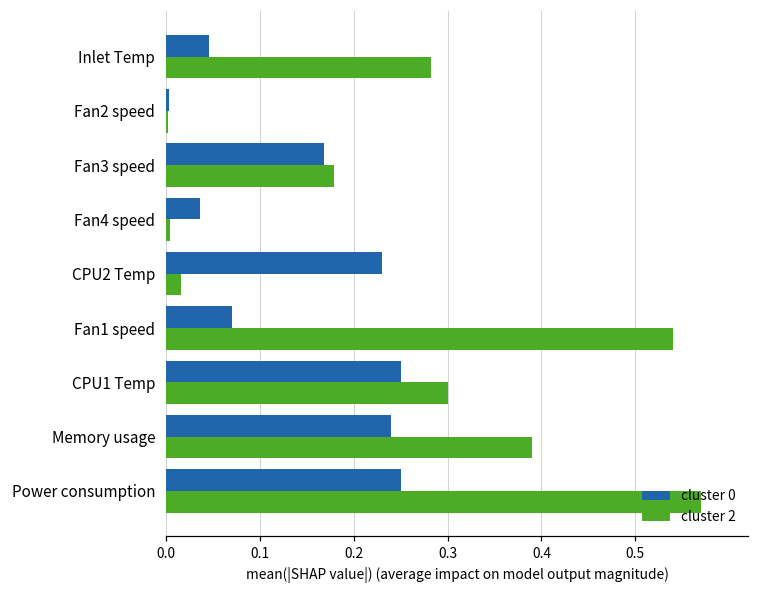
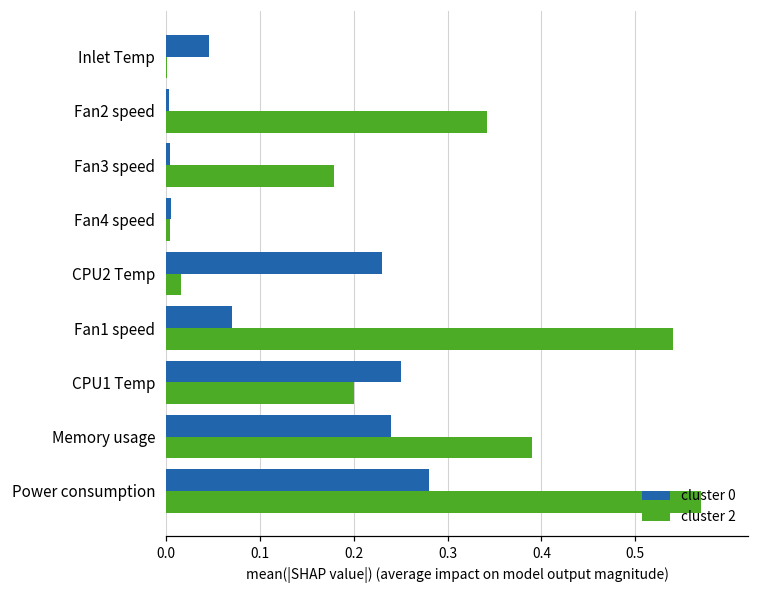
  {
    "cluster 0": {
      "Inlet Temp": 0.05,
      "Fan2 speed": 0.00,
-     "Fan3 speed": 0.17,
-     "Fan4 speed": 0.04,
+     "Fan3 speed": 0.00,
+     "Fan4 speed": 0.01,
      "CPU2 Temp": 0.23,
      "Fan1 speed": 0.07,
      "CPU1 Temp": 0.25,
      "Memory usage": 0.24,
-     "Power consumption": 0.25
+     "Power consumption": 0.28
    },
    "cluster 2": {
-     "Inlet Temp": 0.28,
-     "Fan2 speed": 0.00,
+     "Inlet Temp": 0.00,
+     "Fan2 speed": 0.34,
      "Fan3 speed": 0.18,
      "Fan4 speed": 0.00,
      "CPU2 Temp": 0.02,
      "Fan1 speed": 0.54,
-     "CPU1 Temp": 0.3,
+     "CPU1 Temp": 0.2,
      "Memory usage": 0.39,
      "Power consumption": 0.57
    }
  }
